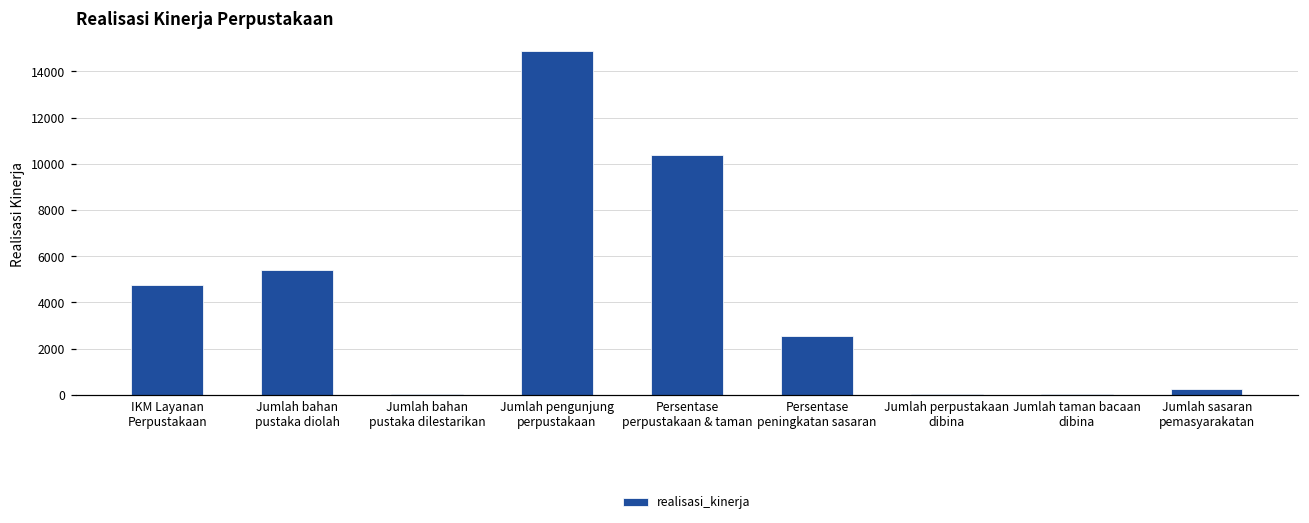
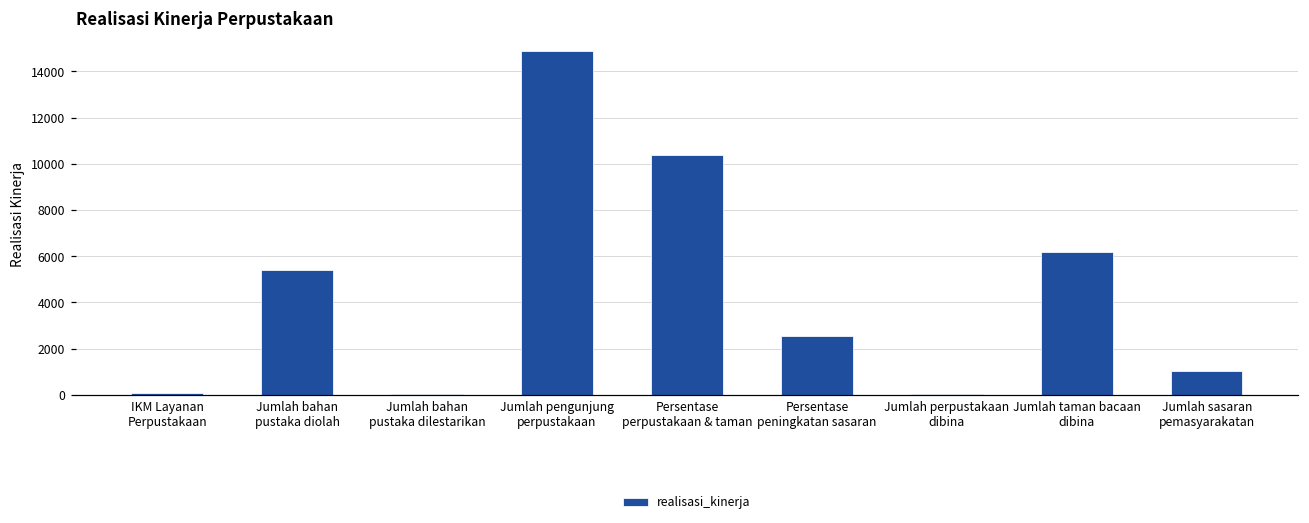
  {
-   "IKM Layanan Perpustakaan": 4700,
+   "IKM Layanan Perpustakaan": 100,
    "Jumlah bahan pustaka diolah": 5400,
    "Jumlah pengunjung perpustakaan": 14900,
    "Persentase perpustakaan & taman": 10400,
    "Persentase peningkatan sasaran": 2500,
-   "Jumlah taman bacaan dibina": 0,
-   "Jumlah sasaran pemasyarakatan": 300
+   "Jumlah taman bacaan dibina": 6200,
+   "Jumlah sasaran pemasyarakatan": 1100
  }
